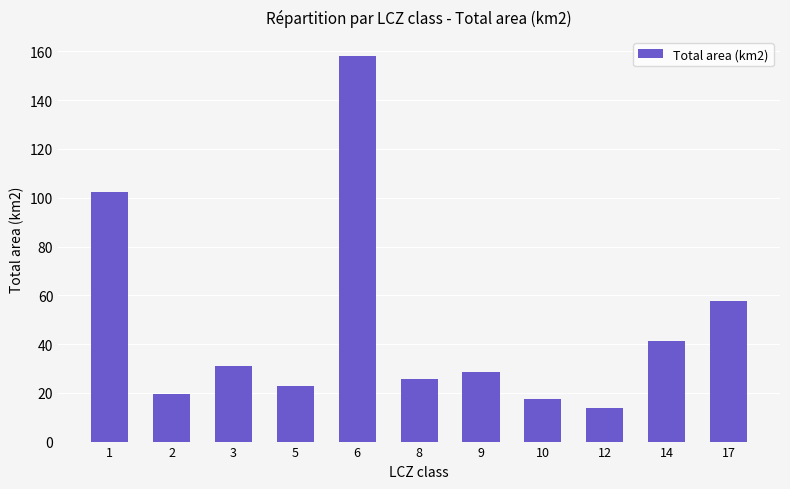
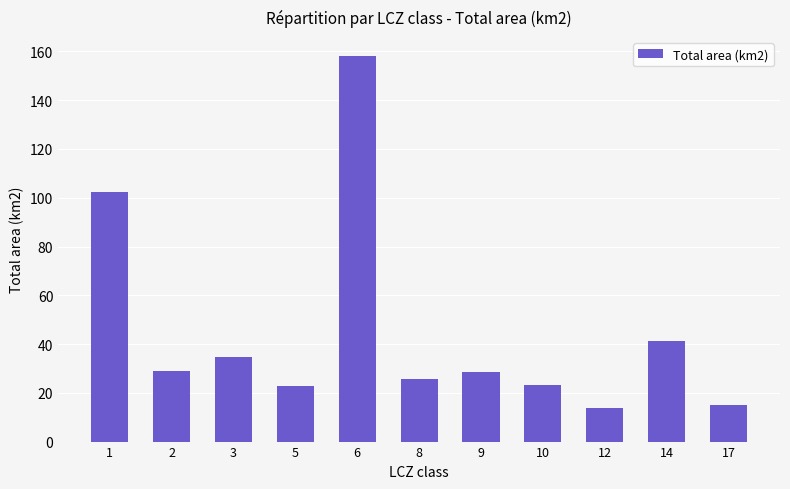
  {
    "1": 102,
-   "2": 19,
-   "3": 31,
+   "2": 29,
+   "3": 35,
    "5": 23,
    "6": 158,
    "8": 26,
    "9": 29,
-   "10": 17,
+   "10": 23,
    "12": 14,
    "14": 41,
-   "17": 58
+   "17": 15
  }
